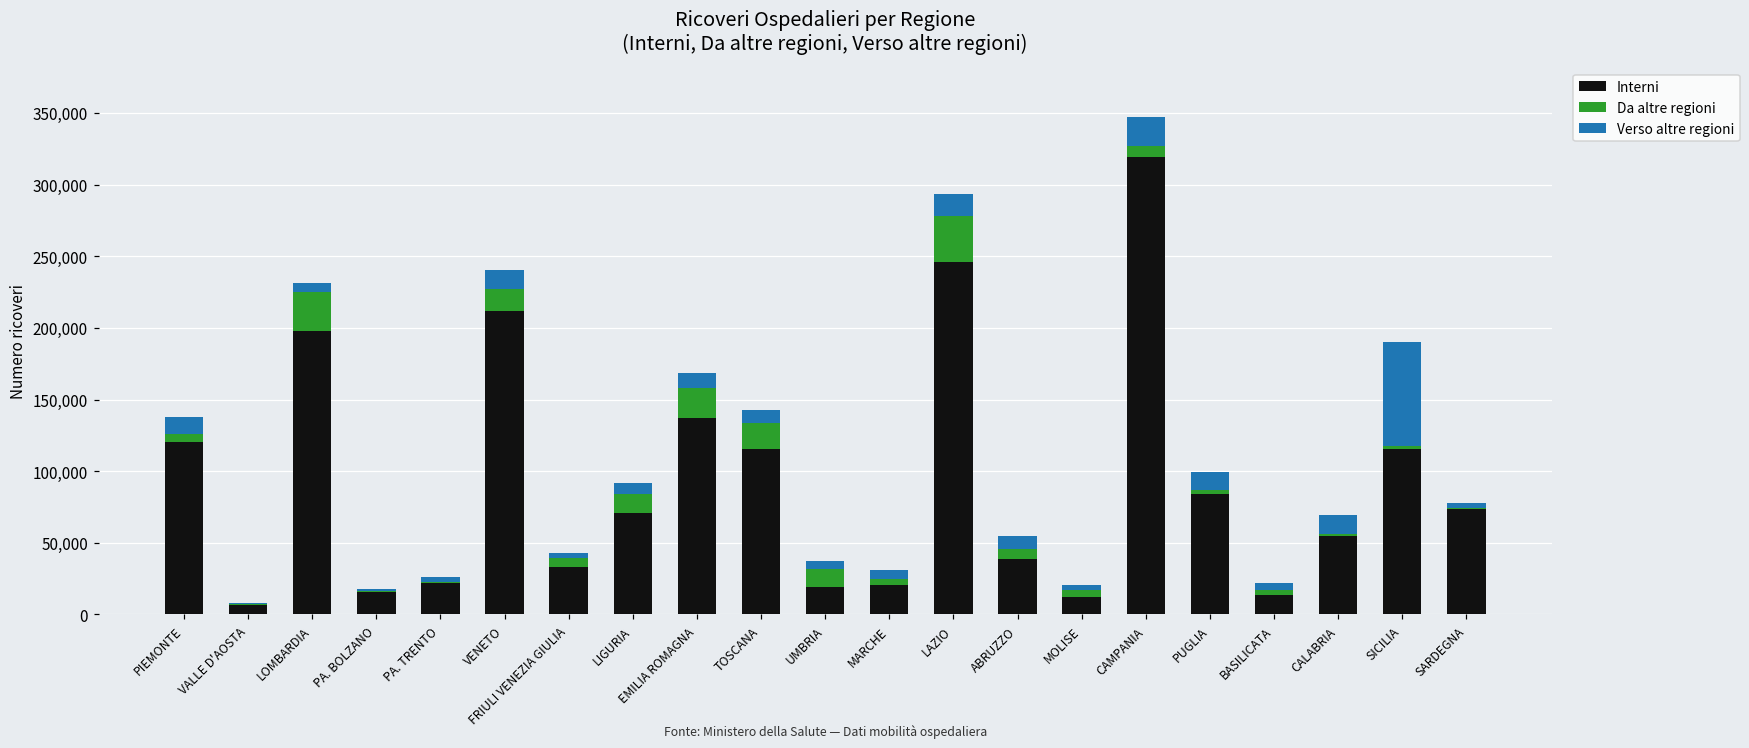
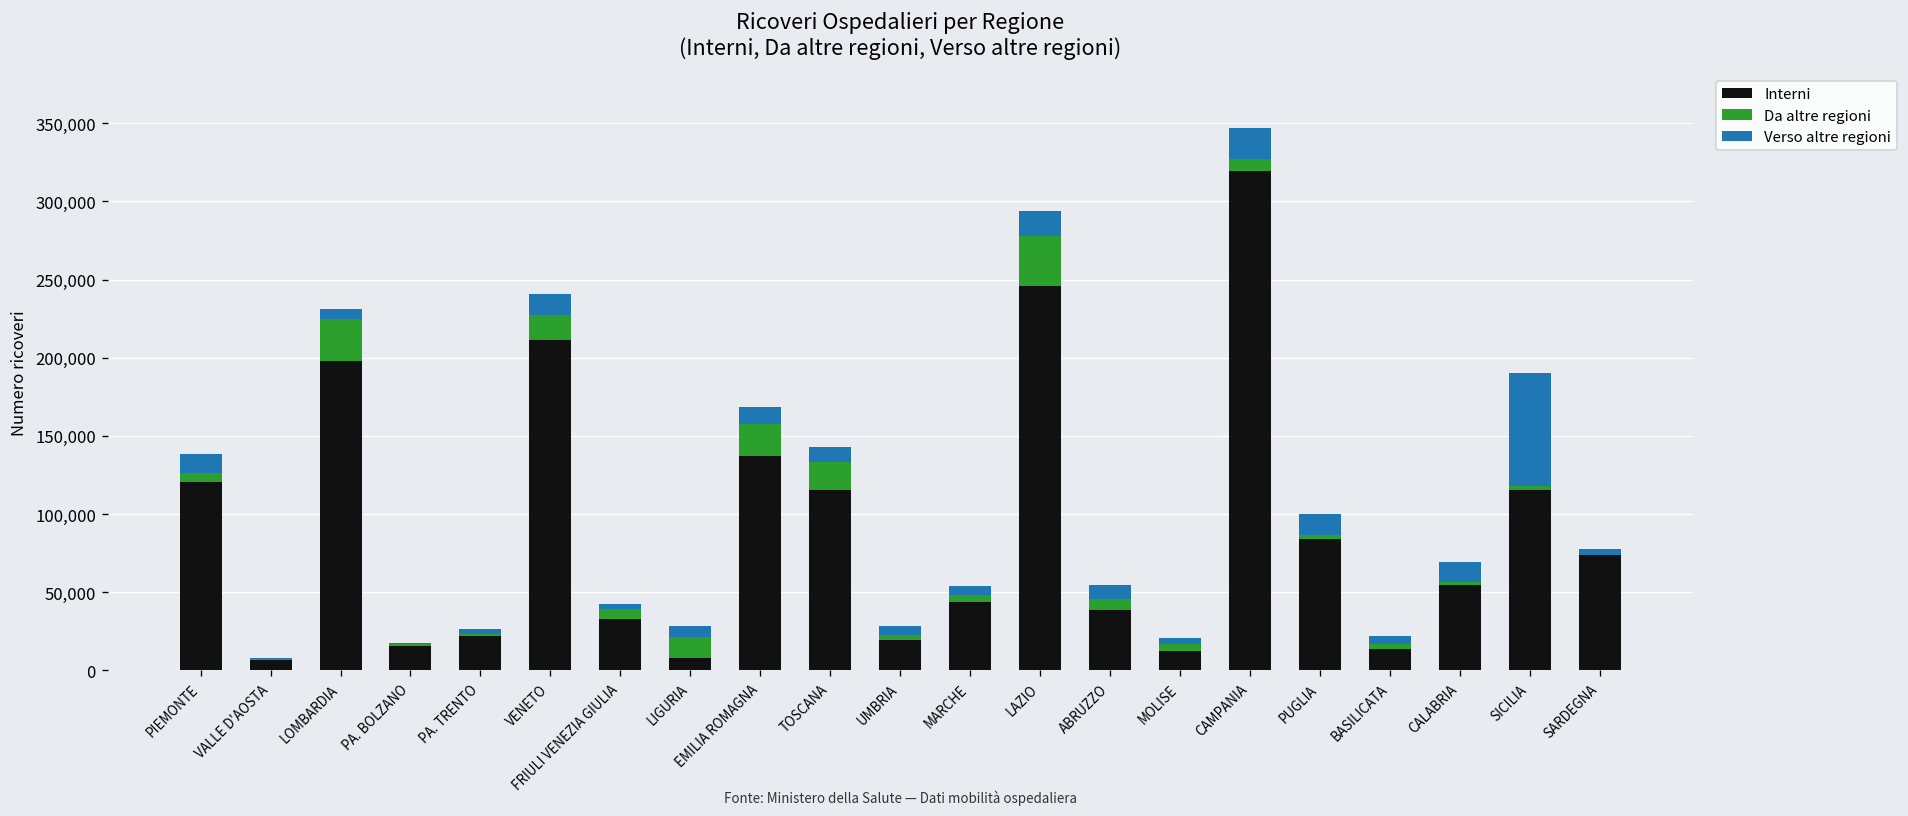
  {
    "Interni": {
      "PIEMONTE": "120,000",
      "VALLE D'AOSTA": "7,000",
      "LOMBARDIA": "198,000",
      "PA. BOLZANO": "15,000",
      "PA. TRENTO": "22,000",
      "VENETO": "212,000",
      "FRIULI VENEZIA GIULIA": "33,000",
-     "LIGURIA": "71,000",
+     "LIGURIA": "8,000",
      "EMILIA ROMAGNA": "137,000",
      "TOSCANA": "116,000",
      "UMBRIA": "19,000",
-     "MARCHE": "21,000",
+     "MARCHE": "43,000",
      "LAZIO": "246,000",
      "ABRUZZO": "39,000",
      "MOLISE": "12,000",
      "CAMPANIA": "320,000",
      "PUGLIA": "84,000",
      "BASILICATA": "14,000",
      "CALABRIA": "55,000",
      "SICILIA": "116,000",
      "SARDEGNA": "74,000"
    },
    "Da altre regioni": {
      "PIEMONTE": "6,000",
      "LOMBARDIA": "27,000",
      "VENETO": "16,000",
      "FRIULI VENEZIA GIULIA": "7,000",
      "LIGURIA": "13,000",
      "EMILIA ROMAGNA": "21,000",
      "TOSCANA": "18,000",
-     "UMBRIA": "12,000",
+     "UMBRIA": "4,000",
      "MARCHE": "4,000",
      "LAZIO": "32,000",
      "ABRUZZO": "7,000",
      "MOLISE": "5,000",
      "CAMPANIA": "7,000",
      "PUGLIA": "3,000",
      "BASILICATA": "3,000",
      "SICILIA": "2,000"
    },
    "Verso altre regioni": {
      "PIEMONTE": "12,000",
      "LOMBARDIA": "6,000",
      "PA. TRENTO": "3,000",
      "VENETO": "13,000",
      "FRIULI VENEZIA GIULIA": "3,000",
      "LIGURIA": "8,000",
      "EMILIA ROMAGNA": "10,000",
      "TOSCANA": "9,000",
      "UMBRIA": "6,000",
      "MARCHE": "6,000",
      "LAZIO": "16,000",
      "ABRUZZO": "9,000",
      "MOLISE": "4,000",
      "CAMPANIA": "20,000",
      "PUGLIA": "13,000",
      "BASILICATA": "5,000",
      "CALABRIA": "13,000",
      "SICILIA": "73,000",
      "SARDEGNA": "4,000"
    }
  }
